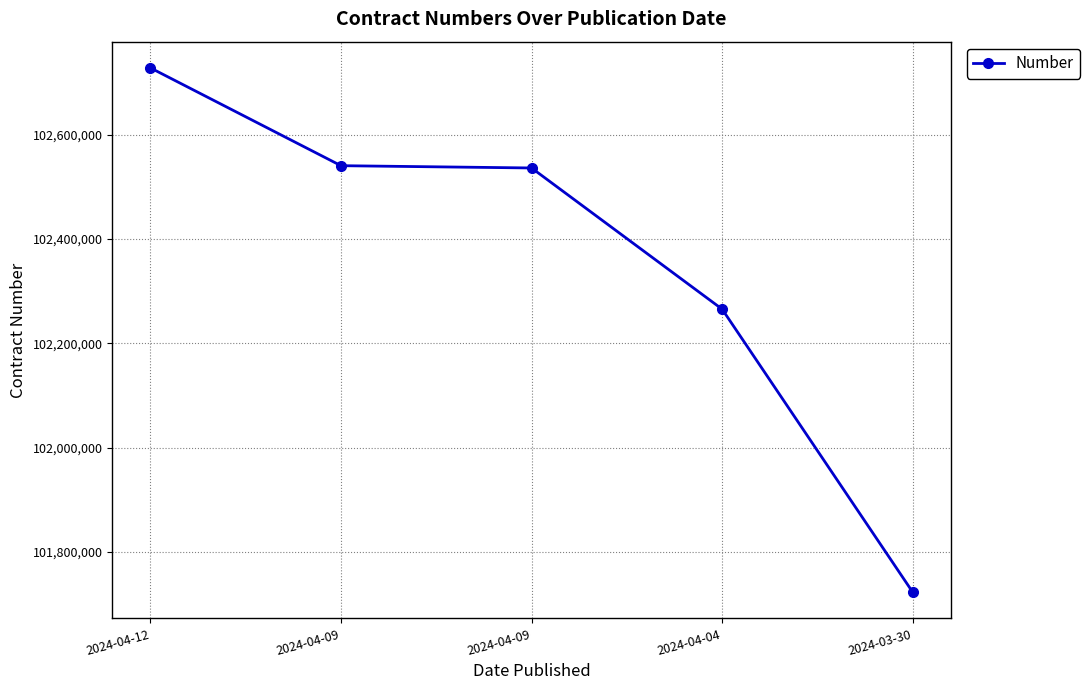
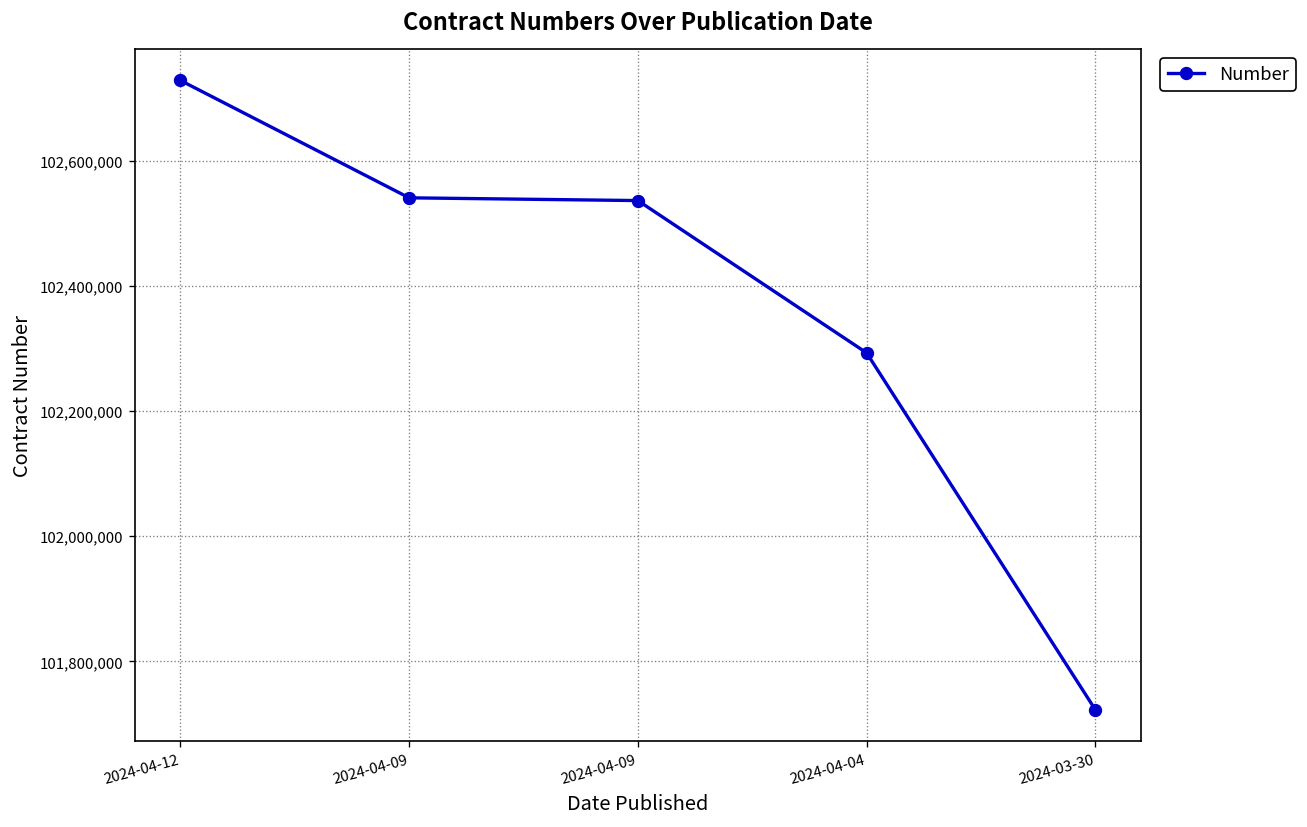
  {
    "2024-04-12": "102,730,000",
-   "2024-04-04": "102,270,000",
+   "2024-04-04": "102,290,000",
    "2024-03-30": "101,720,000"
  }
